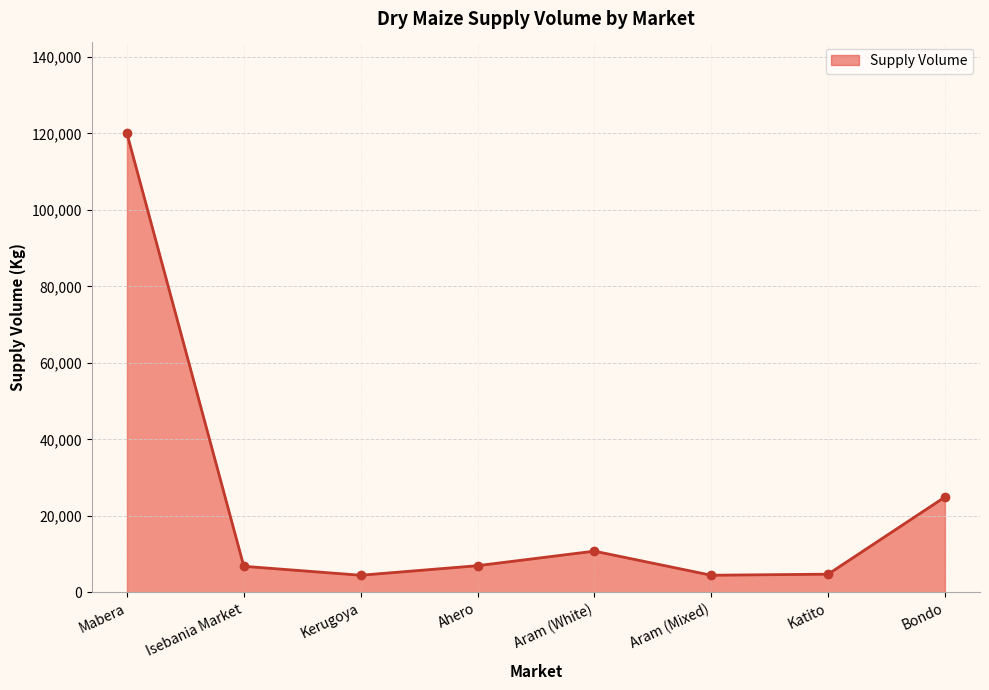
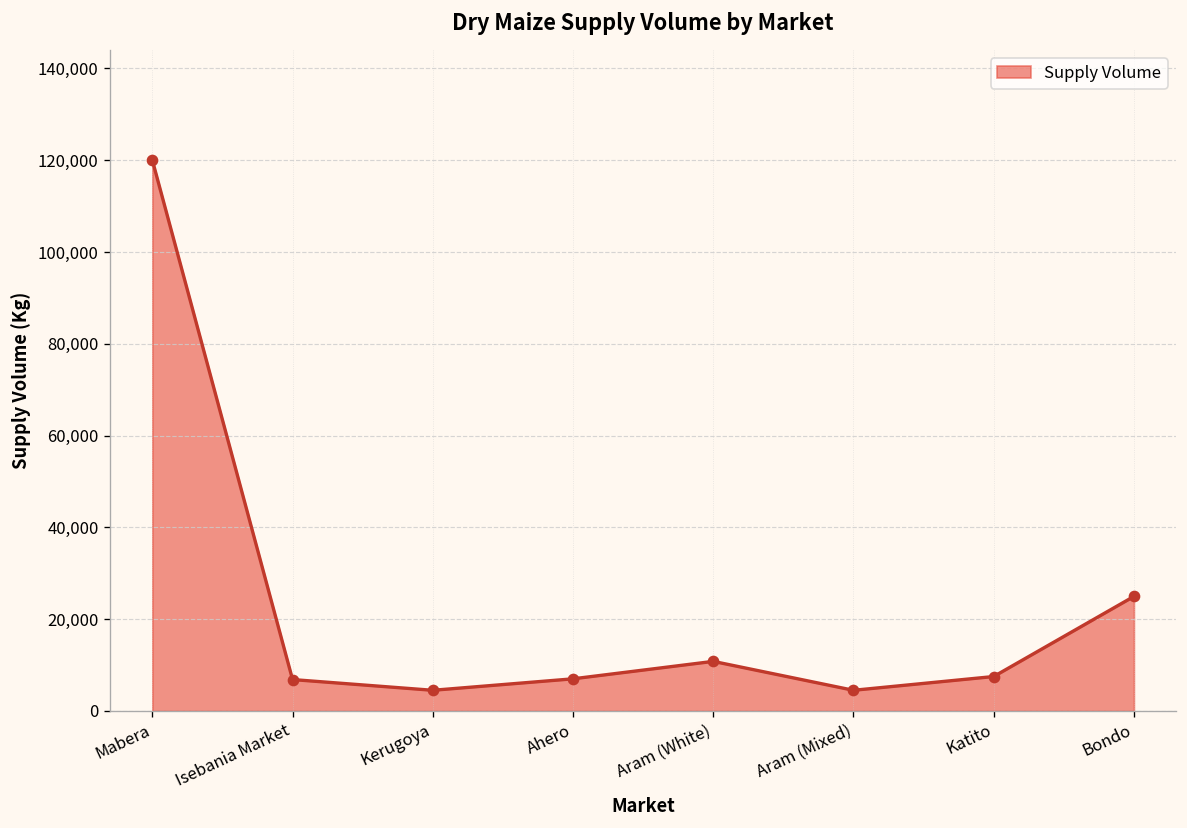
  {
    "Mabera": "120,000",
    "Isebania Market": "7,000",
    "Kerugoya": "5,000",
    "Ahero": "7,000",
    "Aram (White)": "11,000",
    "Aram (Mixed)": "5,000",
-   "Katito": "5,000",
+   "Katito": "8,000",
    "Bondo": "25,000"
  }
